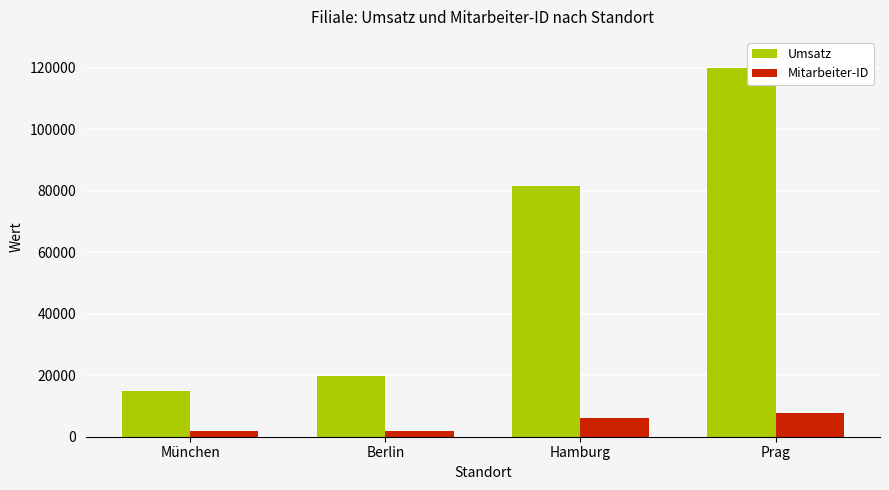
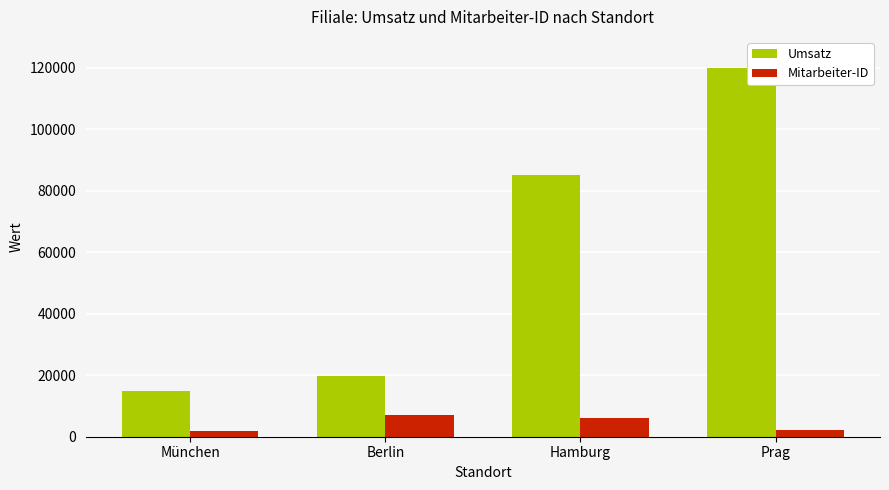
  {
    "Umsatz": {
      "München": 15000,
      "Berlin": 20000,
-     "Hamburg": 81000,
+     "Hamburg": 85000,
      "Prag": 120000
    },
    "Mitarbeiter-ID": {
      "München": 2000,
-     "Berlin": 2000,
+     "Berlin": 7000,
      "Hamburg": 6000,
-     "Prag": 8000
+     "Prag": 2000
    }
  }
